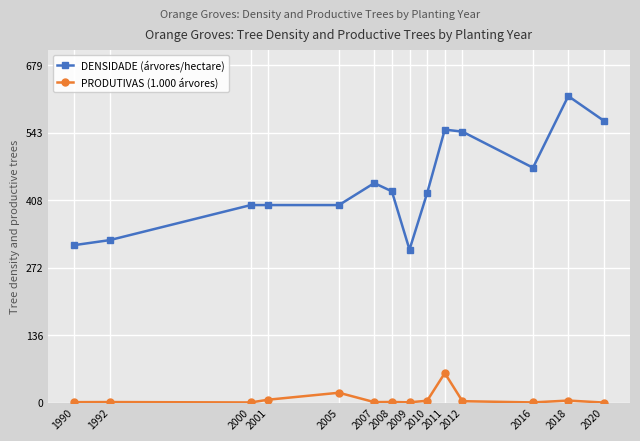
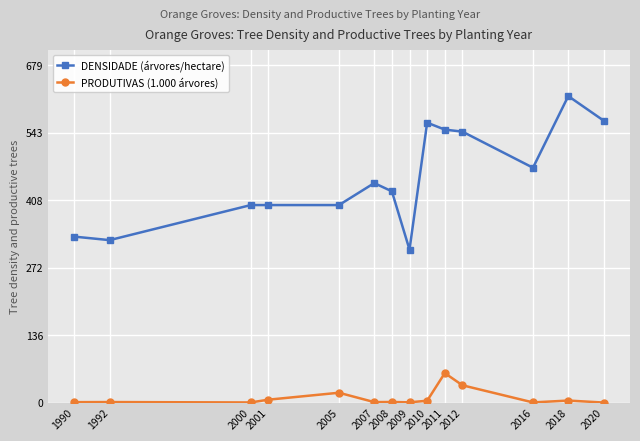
  {
    "DENSIDADE (árvores/hectare)": {
-     "1990": 320,
+     "1990": 330,
      "1992": 330,
      "2000": 400,
      "2001": 400,
      "2005": 400,
      "2007": 440,
      "2008": 430,
      "2009": 310,
-     "2010": 420,
+     "2010": 560,
      "2011": 550,
      "2012": 550,
      "2016": 470,
      "2018": 620,
      "2020": 570
    },
    "PRODUTIVAS (1.000 árvores)": {
      "1990": 0,
      "1992": 0,
      "2000": 0,
      "2001": 10,
      "2005": 20,
      "2007": 0,
      "2008": 0,
      "2009": 0,
      "2010": 0,
      "2011": 60,
-     "2012": 0,
+     "2012": 30,
      "2016": 0,
      "2018": 0,
      "2020": 0
    }
  }
